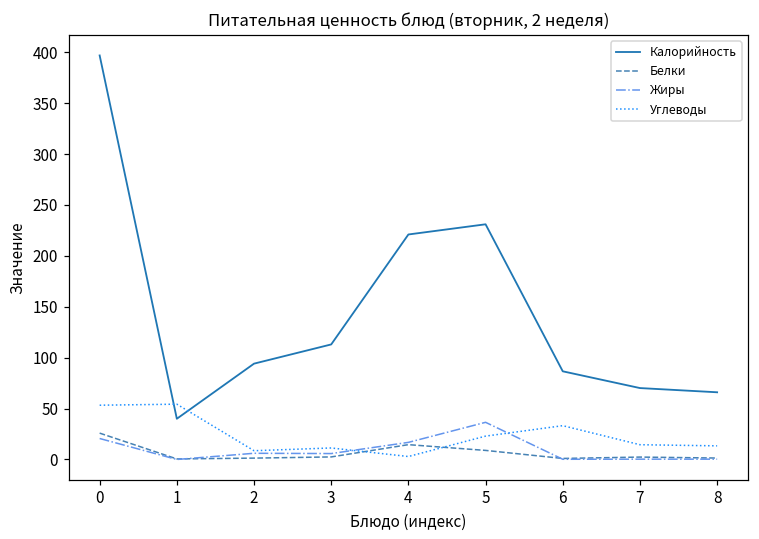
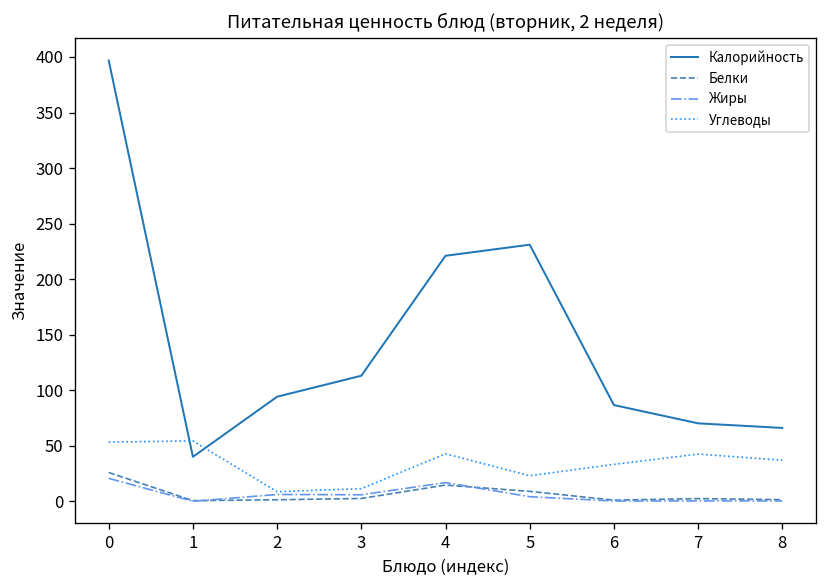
  {
    "Жиры": {
      "0": 20,
      "3": 10,
-     "5": 40
+     "5": 0
    },
    "Углеводы": {
      "0": 50,
      "1": 50,
      "3": 10,
-     "4": 0,
+     "4": 40,
      "5": 20,
      "6": 30,
-     "7": 10,
-     "8": 10
+     "7": 40,
+     "8": 40
    }
  }
